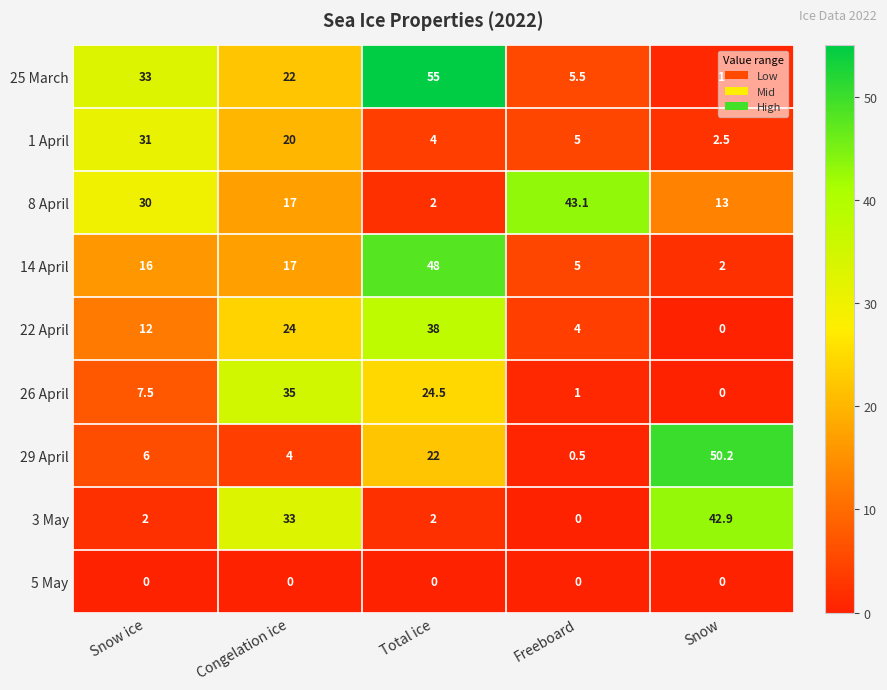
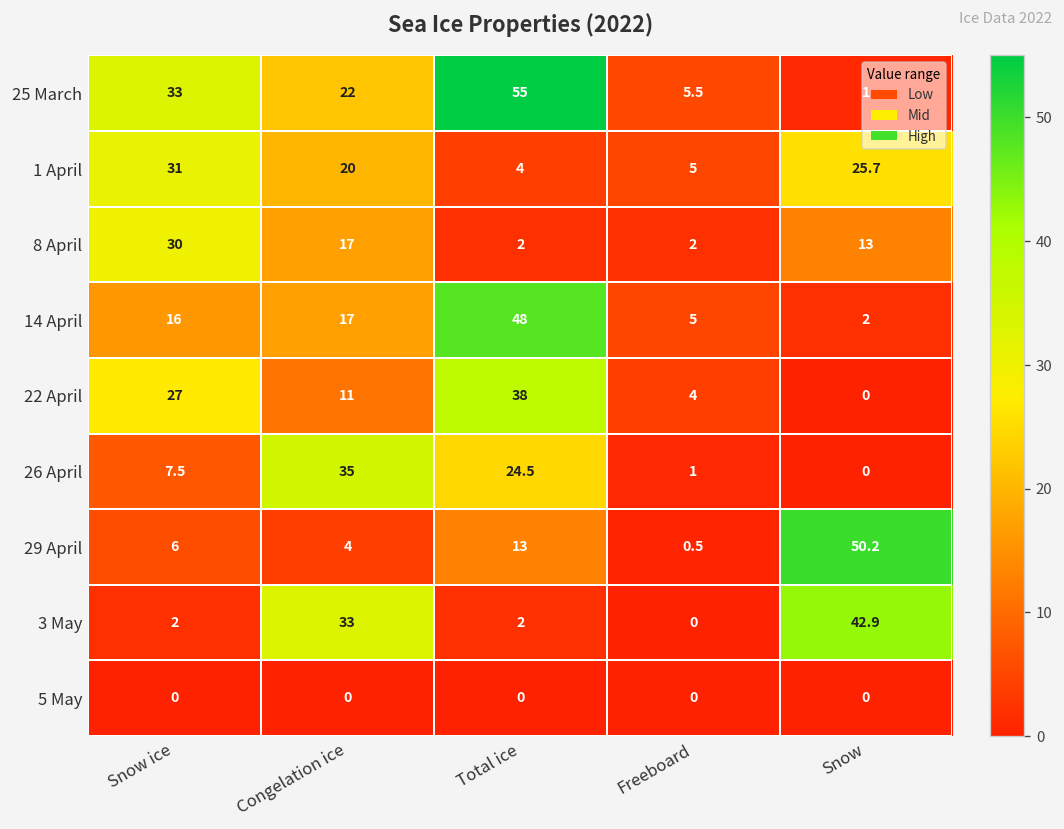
  {
    "25 March": {
      "Snow ice": 33,
      "Congelation ice": 22,
      "Total ice": 55,
      "Freeboard": 5.5
    },
    "1 April": {
      "Snow ice": 31,
      "Congelation ice": 20,
      "Total ice": 4,
      "Freeboard": 5,
-     "Snow": 2.5
+     "Snow": 25.7
    },
    "8 April": {
      "Snow ice": 30,
      "Congelation ice": 17,
      "Total ice": 2,
-     "Freeboard": 43.1,
+     "Freeboard": 2,
      "Snow": 13
    },
    "14 April": {
      "Snow ice": 16,
      "Congelation ice": 17,
      "Total ice": 48,
      "Freeboard": 5,
      "Snow": 2
    },
    "22 April": {
-     "Snow ice": 12,
-     "Congelation ice": 24,
+     "Snow ice": 27,
+     "Congelation ice": 11,
      "Total ice": 38,
      "Freeboard": 4,
      "Snow": 0
    },
    "26 April": {
      "Snow ice": 7.5,
      "Congelation ice": 35,
      "Total ice": 24.5,
      "Freeboard": 1,
      "Snow": 0
    },
    "29 April": {
      "Snow ice": 6,
      "Congelation ice": 4,
-     "Total ice": 22,
+     "Total ice": 13,
      "Freeboard": 0.5,
      "Snow": 50.2
    },
    "3 May": {
      "Snow ice": 2,
      "Congelation ice": 33,
      "Total ice": 2,
      "Freeboard": 0,
      "Snow": 42.9
    },
    "5 May": {
      "Snow ice": 0,
      "Congelation ice": 0,
      "Total ice": 0,
      "Freeboard": 0,
      "Snow": 0
    }
  }
